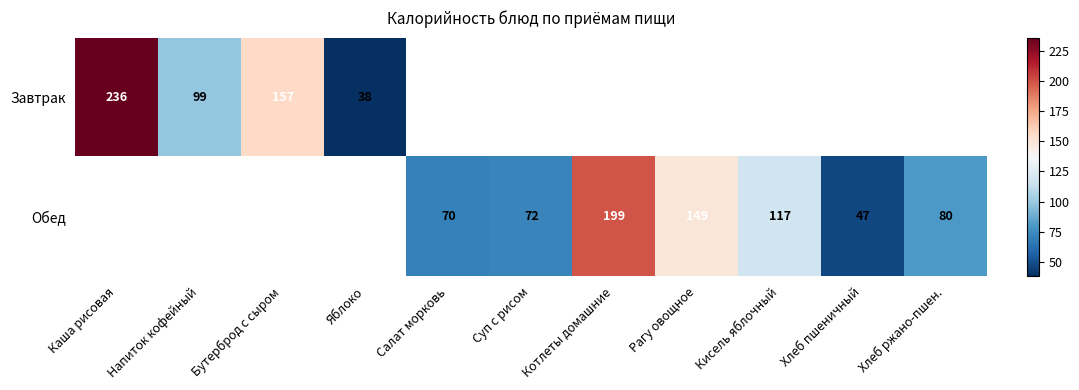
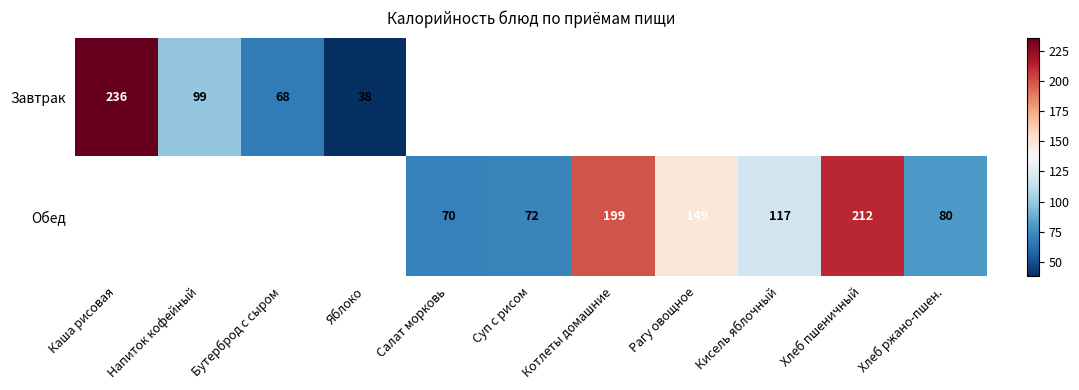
  {
    "Завтрак": {
      "Каша рисовая": 236,
      "Напиток кофейный": 99,
-     "Бутерброд с сыром": 157,
+     "Бутерброд с сыром": 68,
      "Яблоко": 38
    },
    "Обед": {
      "Салат морковь": 70,
      "Суп с рисом": 72,
      "Котлеты домашние": 199,
      "Кисель яблочный": 117,
-     "Хлеб пшеничный": 47,
+     "Хлеб пшеничный": 212,
      "Хлеб ржано-пшен.": 80
    }
  }
